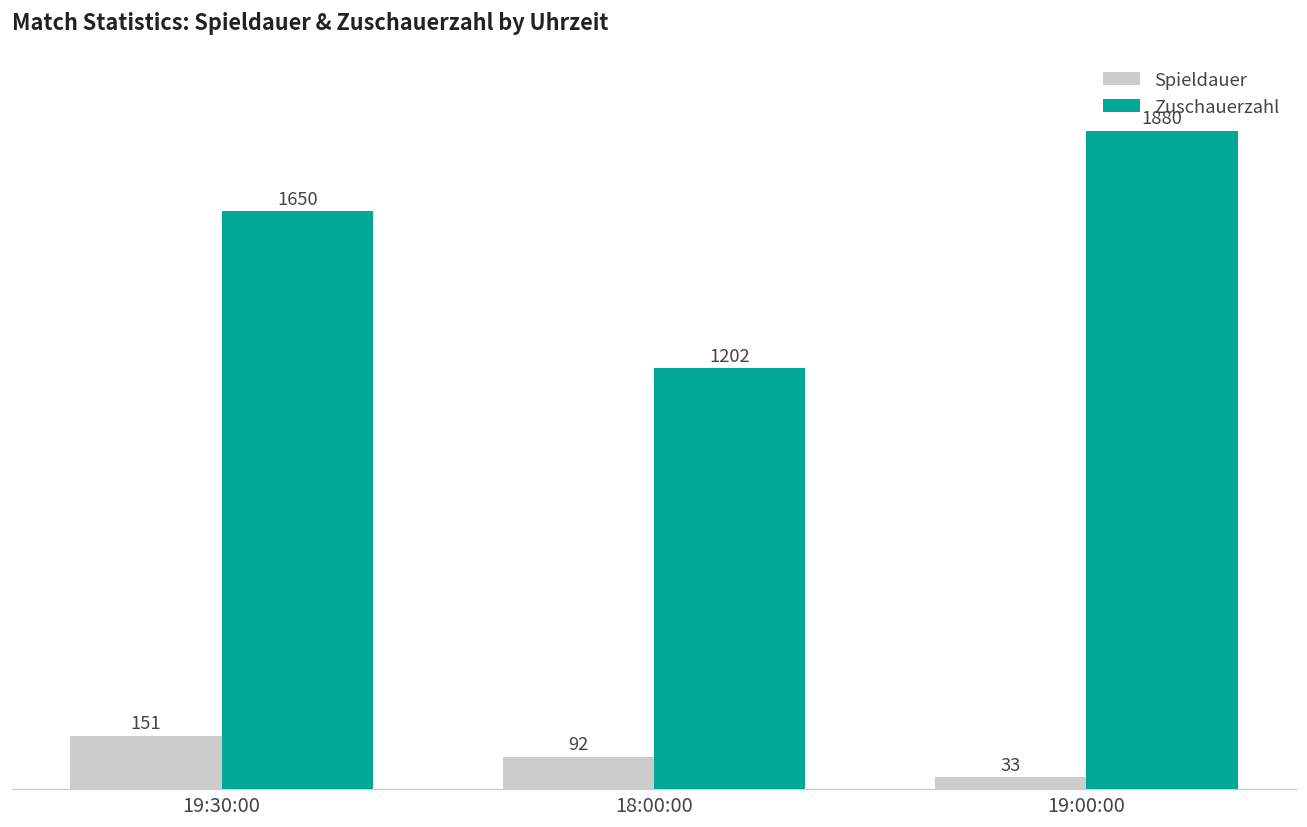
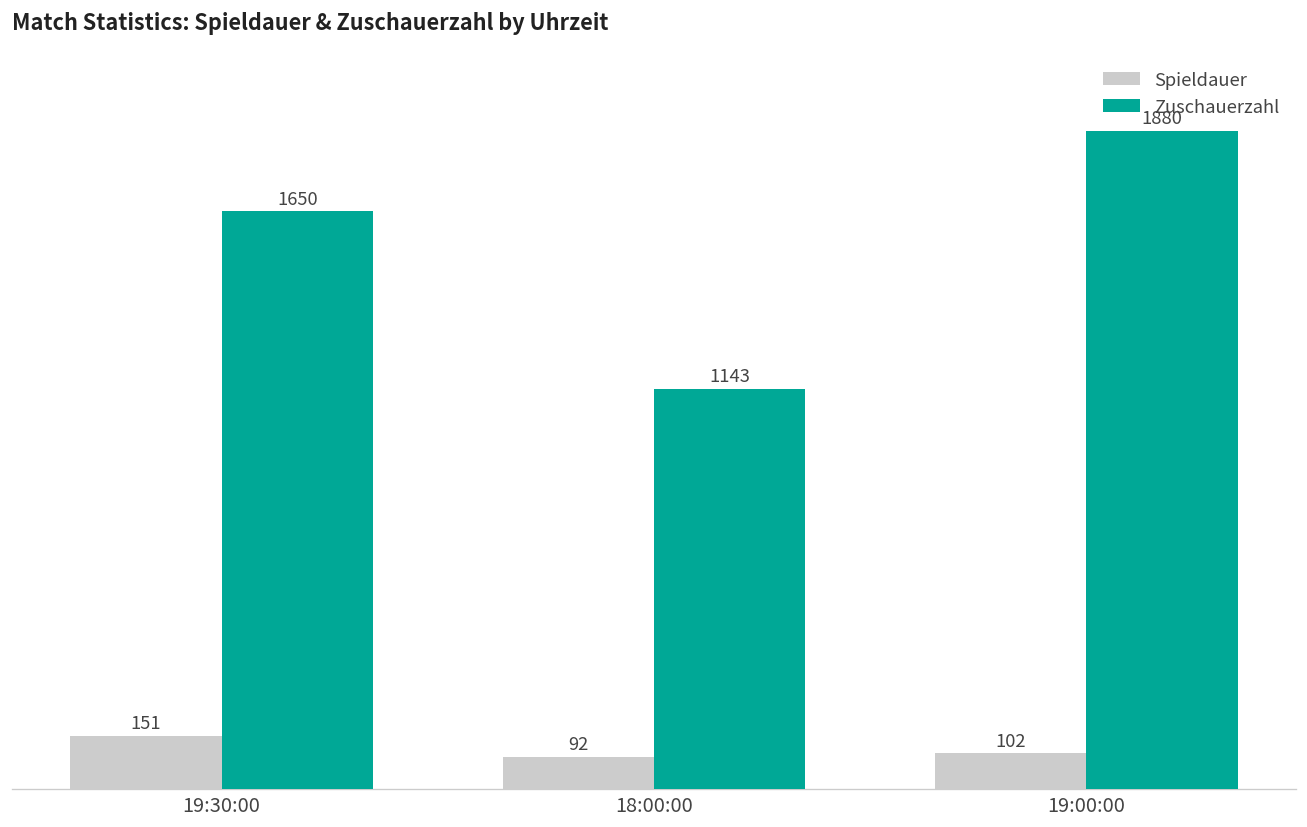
  {
    "Spieldauer": {
      "19:30:00": 151,
      "18:00:00": 92,
-     "19:00:00": 33
+     "19:00:00": 102
    },
    "Zuschauerzahl": {
      "19:30:00": 1650,
-     "18:00:00": 1202,
+     "18:00:00": 1143,
      "19:00:00": 1880
    }
  }
